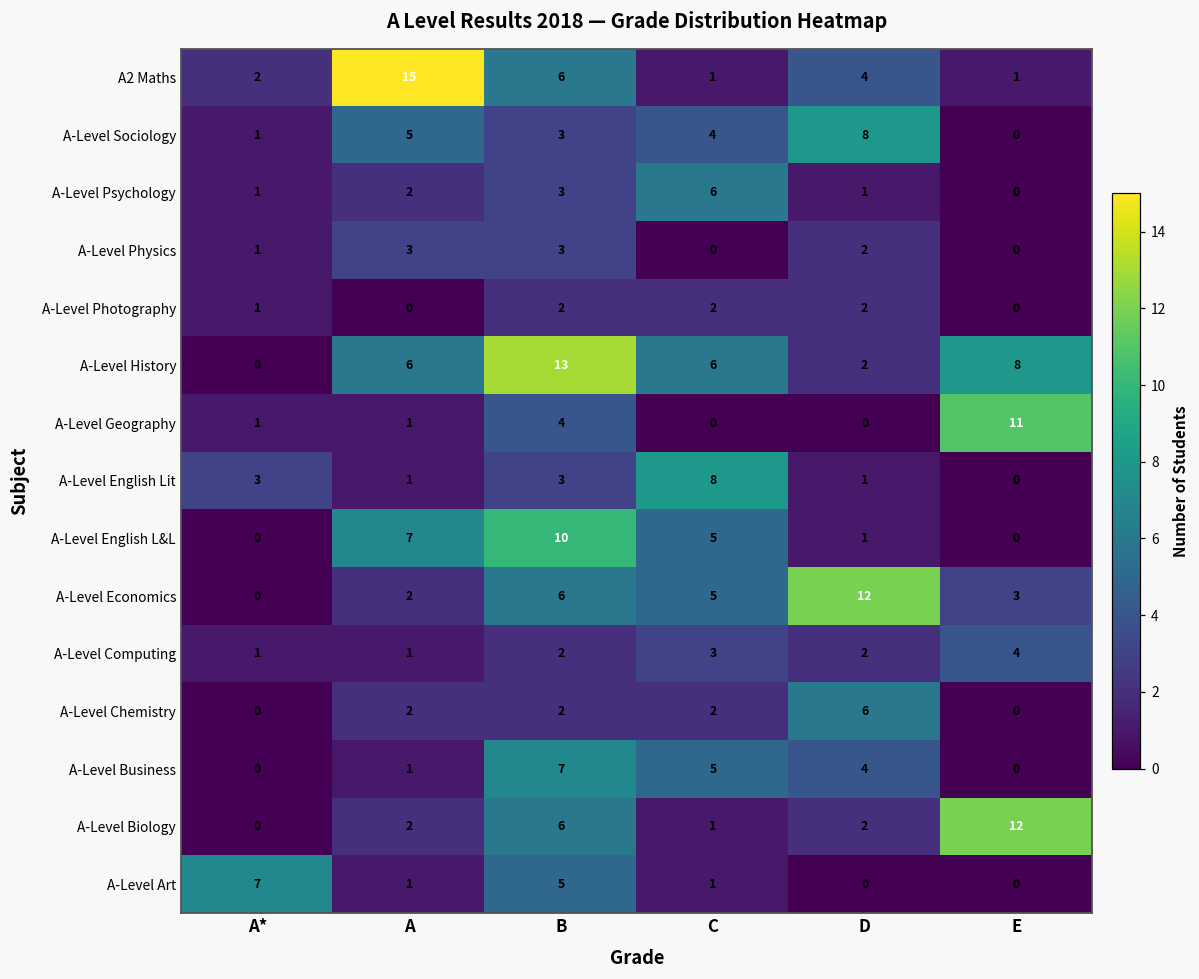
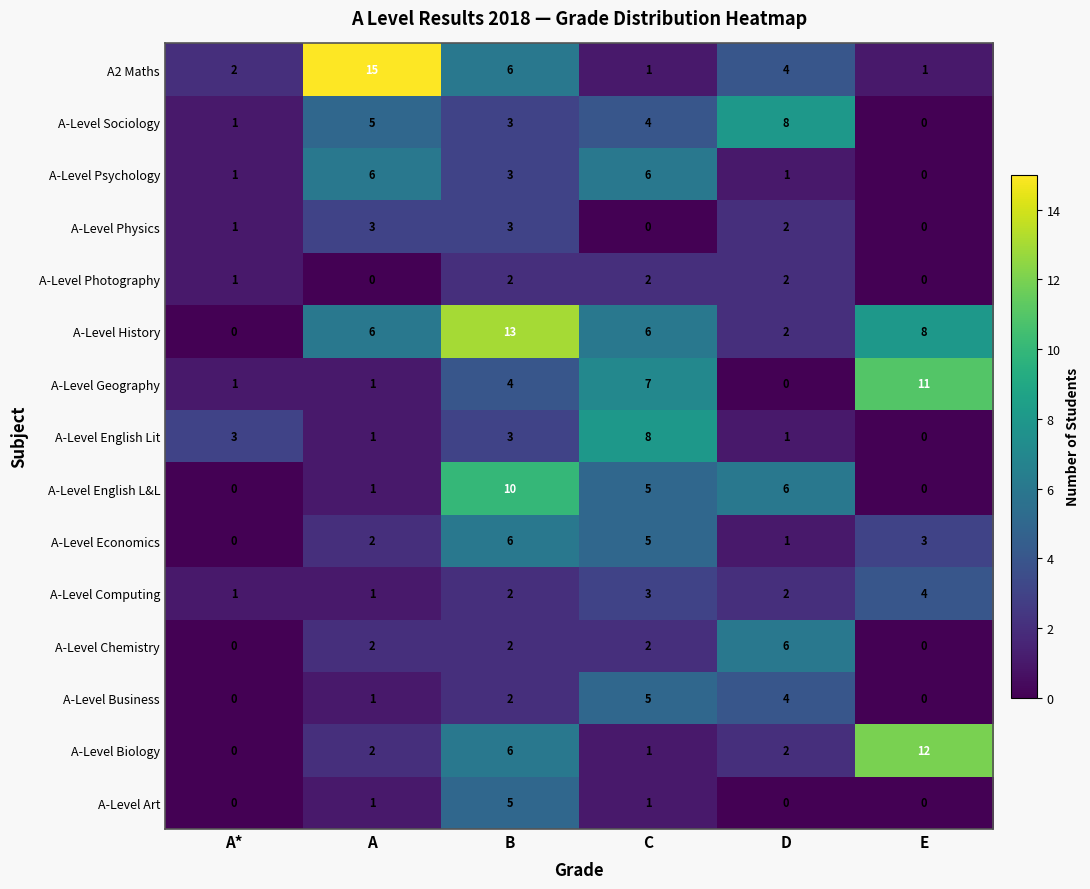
  {
    "A2 Maths": {
      "A*": 2,
      "A": 15,
      "B": 6,
      "C": 1,
      "D": 4,
      "E": 1
    },
    "A-Level Sociology": {
      "A*": 1,
      "A": 5,
      "B": 3,
      "C": 4,
      "D": 8,
      "E": 0
    },
    "A-Level Psychology": {
      "A*": 1,
-     "A": 2,
+     "A": 6,
      "B": 3,
      "C": 6,
      "D": 1,
      "E": 0
    },
    "A-Level Physics": {
      "A*": 1,
      "A": 3,
      "B": 3,
      "C": 0,
      "D": 2,
      "E": 0
    },
    "A-Level Photography": {
      "A*": 1,
      "A": 0,
      "B": 2,
      "C": 2,
      "D": 2,
      "E": 0
    },
    "A-Level History": {
      "A*": 0,
      "A": 6,
      "B": 13,
      "C": 6,
      "D": 2,
      "E": 8
    },
    "A-Level Geography": {
      "A*": 1,
      "A": 1,
      "B": 4,
-     "C": 0,
+     "C": 7,
      "D": 0,
      "E": 11
    },
    "A-Level English Lit": {
      "A*": 3,
      "A": 1,
      "B": 3,
      "C": 8,
      "D": 1,
      "E": 0
    },
    "A-Level English L&L": {
      "A*": 0,
-     "A": 7,
+     "A": 1,
      "B": 10,
      "C": 5,
-     "D": 1,
+     "D": 6,
      "E": 0
    },
    "A-Level Economics": {
      "A*": 0,
      "A": 2,
      "B": 6,
      "C": 5,
-     "D": 12,
+     "D": 1,
      "E": 3
    },
    "A-Level Computing": {
      "A*": 1,
      "A": 1,
      "B": 2,
      "C": 3,
      "D": 2,
      "E": 4
    },
    "A-Level Chemistry": {
      "A*": 0,
      "A": 2,
      "B": 2,
      "C": 2,
      "D": 6,
      "E": 0
    },
    "A-Level Business": {
      "A*": 0,
      "A": 1,
-     "B": 7,
+     "B": 2,
      "C": 5,
      "D": 4,
      "E": 0
    },
    "A-Level Biology": {
      "A*": 0,
      "A": 2,
      "B": 6,
      "C": 1,
      "D": 2,
      "E": 12
    },
    "A-Level Art": {
-     "A*": 7,
+     "A*": 0,
      "A": 1,
      "B": 5,
      "C": 1,
      "D": 0,
      "E": 0
    }
  }
